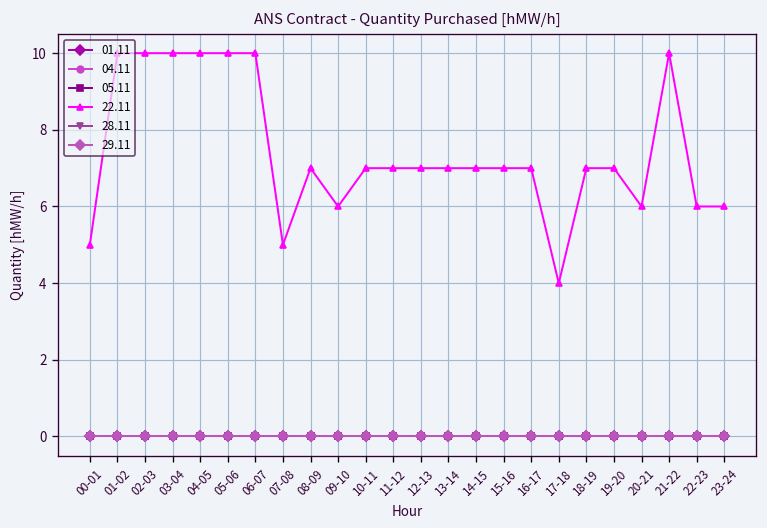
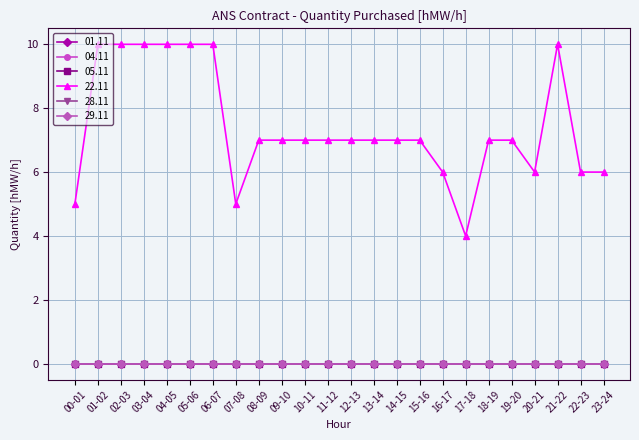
  {
    "29.11": {
      "00-01": 0,
      "01-02": 0,
      "02-03": 0,
      "03-04": 0,
      "04-05": 0,
      "05-06": 0,
      "06-07": 0,
      "07-08": 0,
      "08-09": 0,
      "09-10": 0,
      "10-11": 0,
      "11-12": 0,
      "12-13": 0,
      "13-14": 0,
      "14-15": 0,
      "15-16": 0,
      "16-17": 0,
      "17-18": 0,
      "18-19": 0,
      "19-20": 0,
      "20-21": 0,
      "21-22": 0,
      "22-23": 0,
      "23-24": 0
    },
    "22.11": {
      "00-01": 5,
      "02-03": 10,
      "03-04": 10,
      "04-05": 10,
      "05-06": 10,
      "06-07": 10,
      "07-08": 5,
      "08-09": 7,
-     "09-10": 6,
+     "09-10": 7,
      "10-11": 7,
      "11-12": 7,
      "12-13": 7,
      "13-14": 7,
      "14-15": 7,
      "15-16": 7,
-     "16-17": 7,
+     "16-17": 6,
      "17-18": 4,
      "18-19": 7,
      "19-20": 7,
      "20-21": 6,
      "21-22": 10,
      "22-23": 6,
      "23-24": 6
    }
  }
